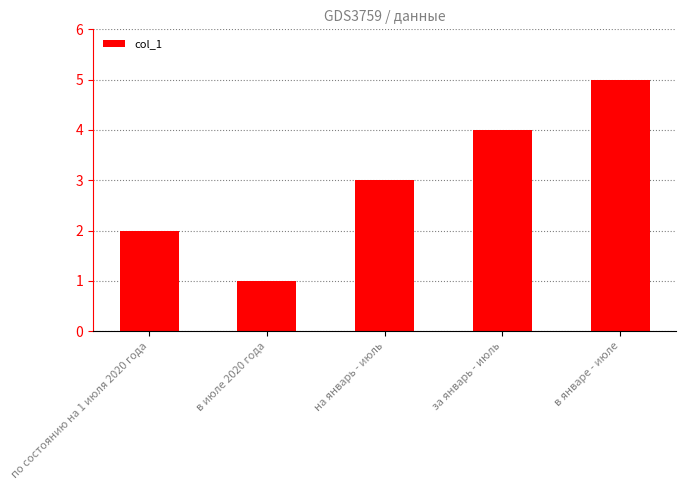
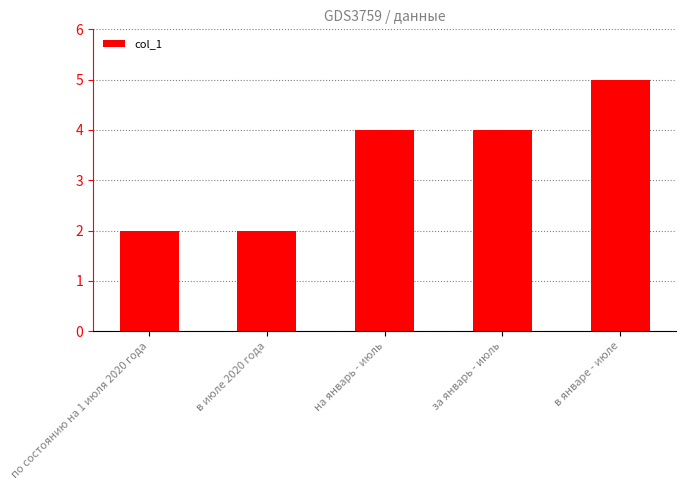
  {
    "по состоянию на 1 июля 2020 года": 2,
-   "в июлe 2020 года": 1,
-   "на январь - июль": 3,
+   "в июлe 2020 года": 2,
+   "на январь - июль": 4,
    "за январь - июль": 4,
    "в январе - июлe": 5
  }
